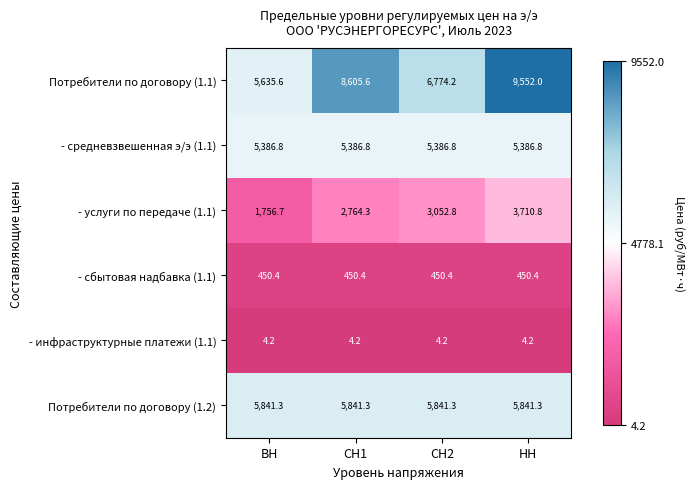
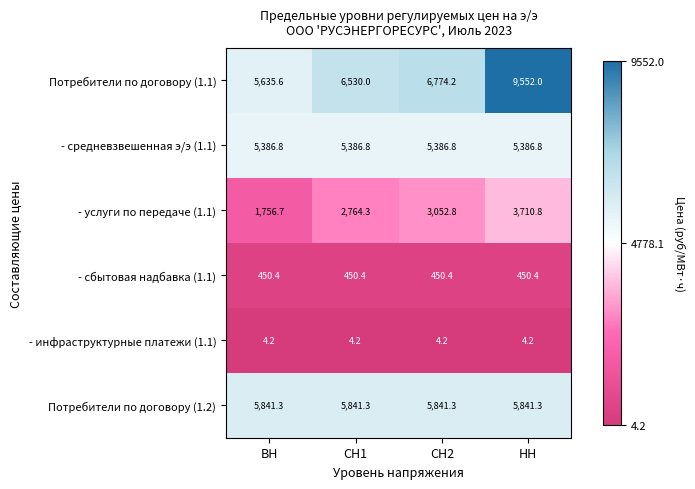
  {
    "Потребители по договору (1.1)": {
      "ВН": "5,635.6",
-     "СН1": "8,605.6",
+     "СН1": "6,530.0",
      "СН2": "6,774.2",
      "НН": "9,552.0"
    },
    "- средневзвешенная э/э (1.1)": {
      "ВН": "5,386.8",
      "СН1": "5,386.8",
      "СН2": "5,386.8",
      "НН": "5,386.8"
    },
    "- услуги по передаче (1.1)": {
      "ВН": "1,756.7",
      "СН1": "2,764.3",
      "СН2": "3,052.8",
      "НН": "3,710.8"
    },
    "- сбытовая надбавка (1.1)": {
      "ВН": "450.4",
      "СН1": "450.4",
      "СН2": "450.4",
      "НН": "450.4"
    },
    "- инфраструктурные платежи (1.1)": {
      "ВН": "4.2",
      "СН1": "4.2",
      "СН2": "4.2",
      "НН": "4.2"
    },
    "Потребители по договору (1.2)": {
      "ВН": "5,841.3",
      "СН1": "5,841.3",
      "СН2": "5,841.3",
      "НН": "5,841.3"
    }
  }
